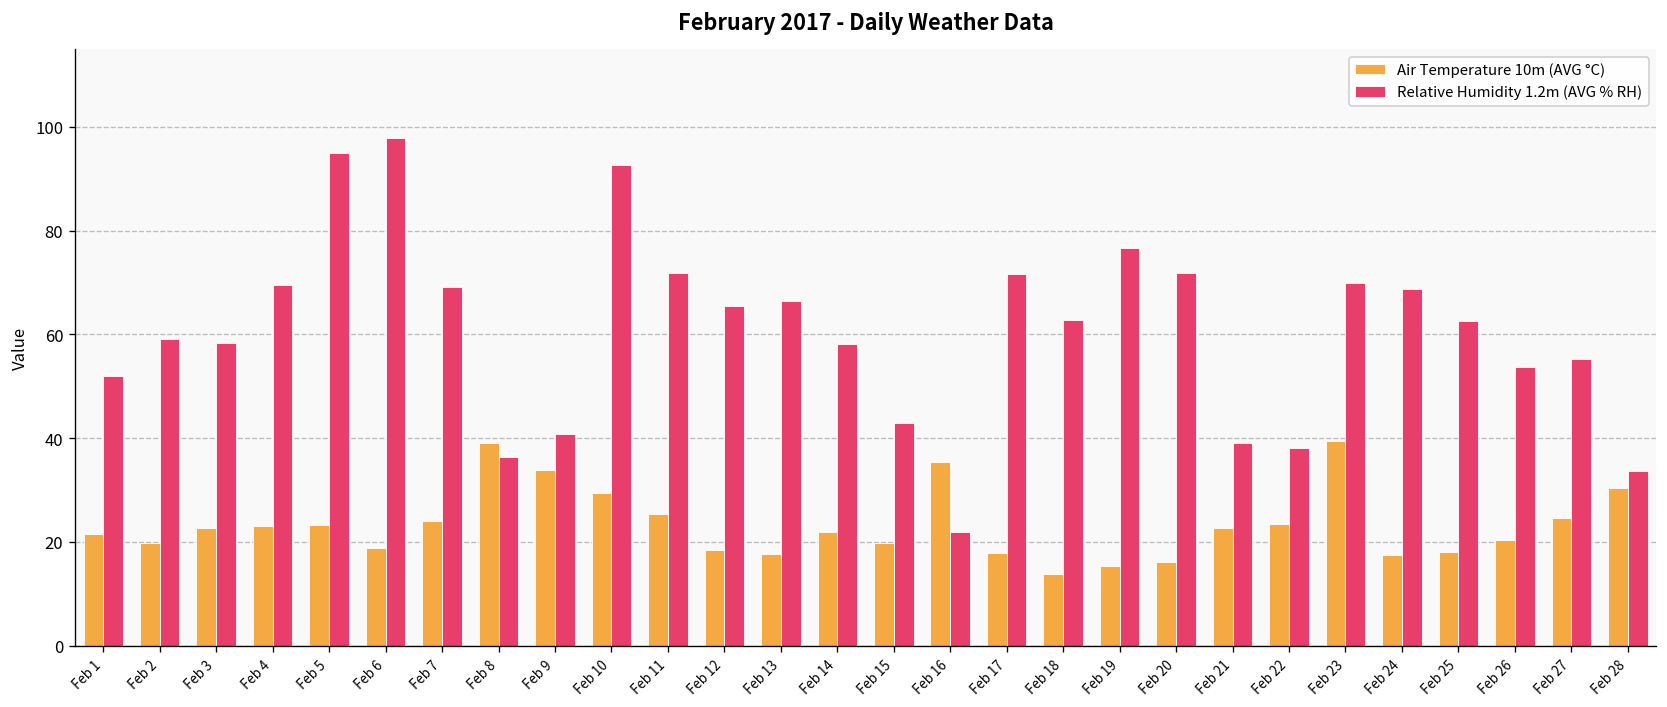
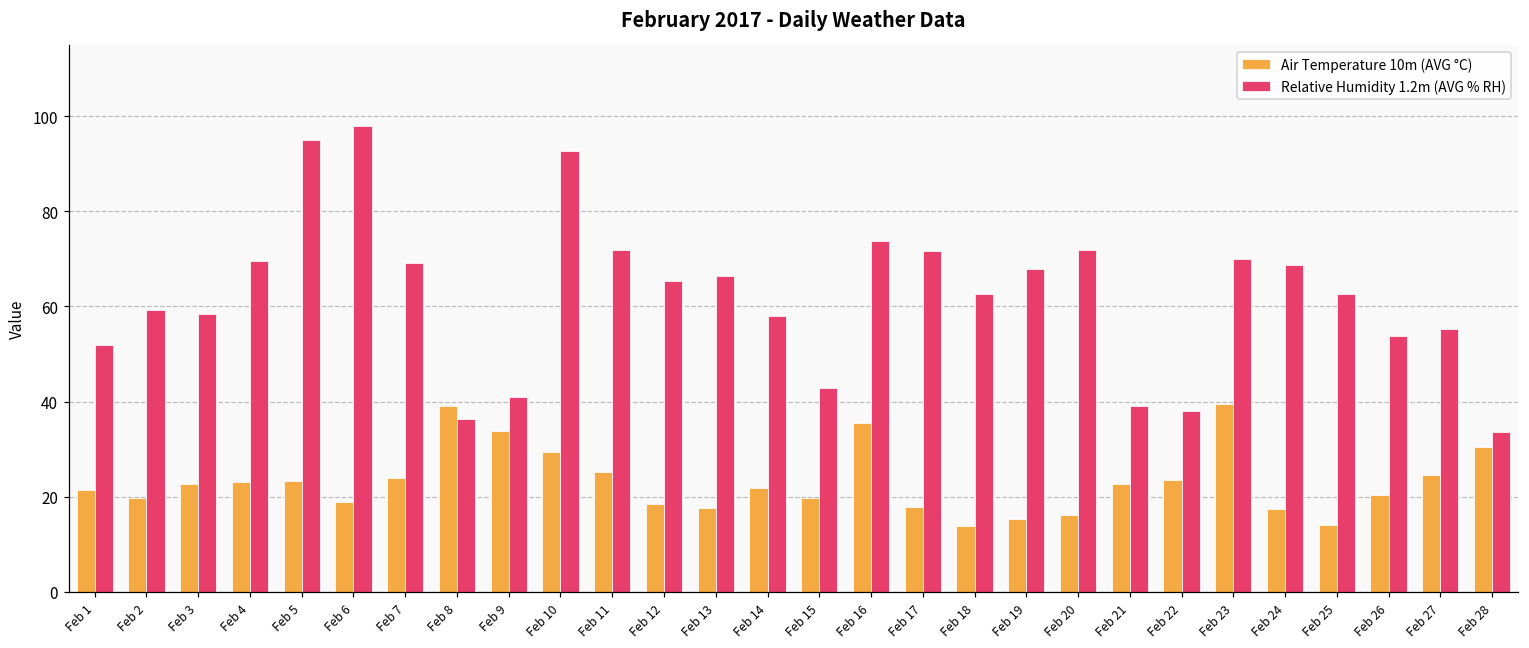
  {
    "Air Temperature 10m (AVG °C)": {
      "Feb 1": 22,
      "Feb 2": 20,
      "Feb 3": 23,
      "Feb 4": 23,
      "Feb 5": 23,
      "Feb 6": 19,
      "Feb 7": 24,
      "Feb 8": 39,
      "Feb 9": 34,
      "Feb 10": 30,
      "Feb 11": 25,
      "Feb 12": 19,
      "Feb 13": 18,
      "Feb 14": 22,
      "Feb 15": 20,
      "Feb 16": 35,
      "Feb 17": 18,
      "Feb 18": 14,
      "Feb 19": 15,
      "Feb 20": 16,
      "Feb 21": 23,
      "Feb 22": 24,
      "Feb 23": 39,
      "Feb 24": 18,
-     "Feb 25": 18,
+     "Feb 25": 14,
      "Feb 26": 20,
      "Feb 27": 25,
      "Feb 28": 31
    },
    "Relative Humidity 1.2m (AVG % RH)": {
      "Feb 1": 52,
      "Feb 2": 59,
      "Feb 3": 58,
      "Feb 4": 70,
      "Feb 5": 95,
      "Feb 6": 98,
      "Feb 7": 69,
      "Feb 8": 36,
      "Feb 9": 41,
      "Feb 10": 93,
      "Feb 11": 72,
      "Feb 12": 65,
      "Feb 13": 67,
      "Feb 14": 58,
      "Feb 15": 43,
-     "Feb 16": 22,
+     "Feb 16": 74,
      "Feb 17": 72,
      "Feb 18": 63,
-     "Feb 19": 77,
+     "Feb 19": 68,
      "Feb 20": 72,
      "Feb 21": 39,
      "Feb 22": 38,
      "Feb 23": 70,
      "Feb 24": 69,
      "Feb 25": 63,
      "Feb 26": 54,
      "Feb 27": 55,
      "Feb 28": 34
    }
  }
